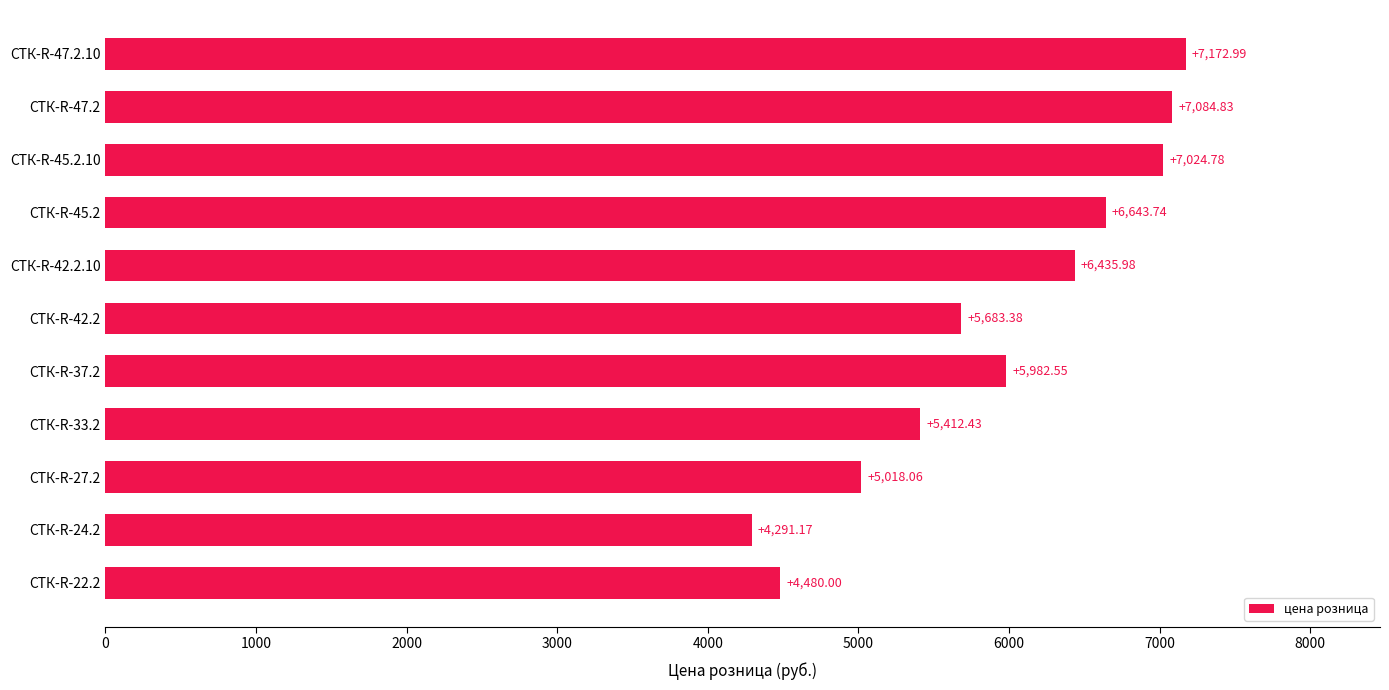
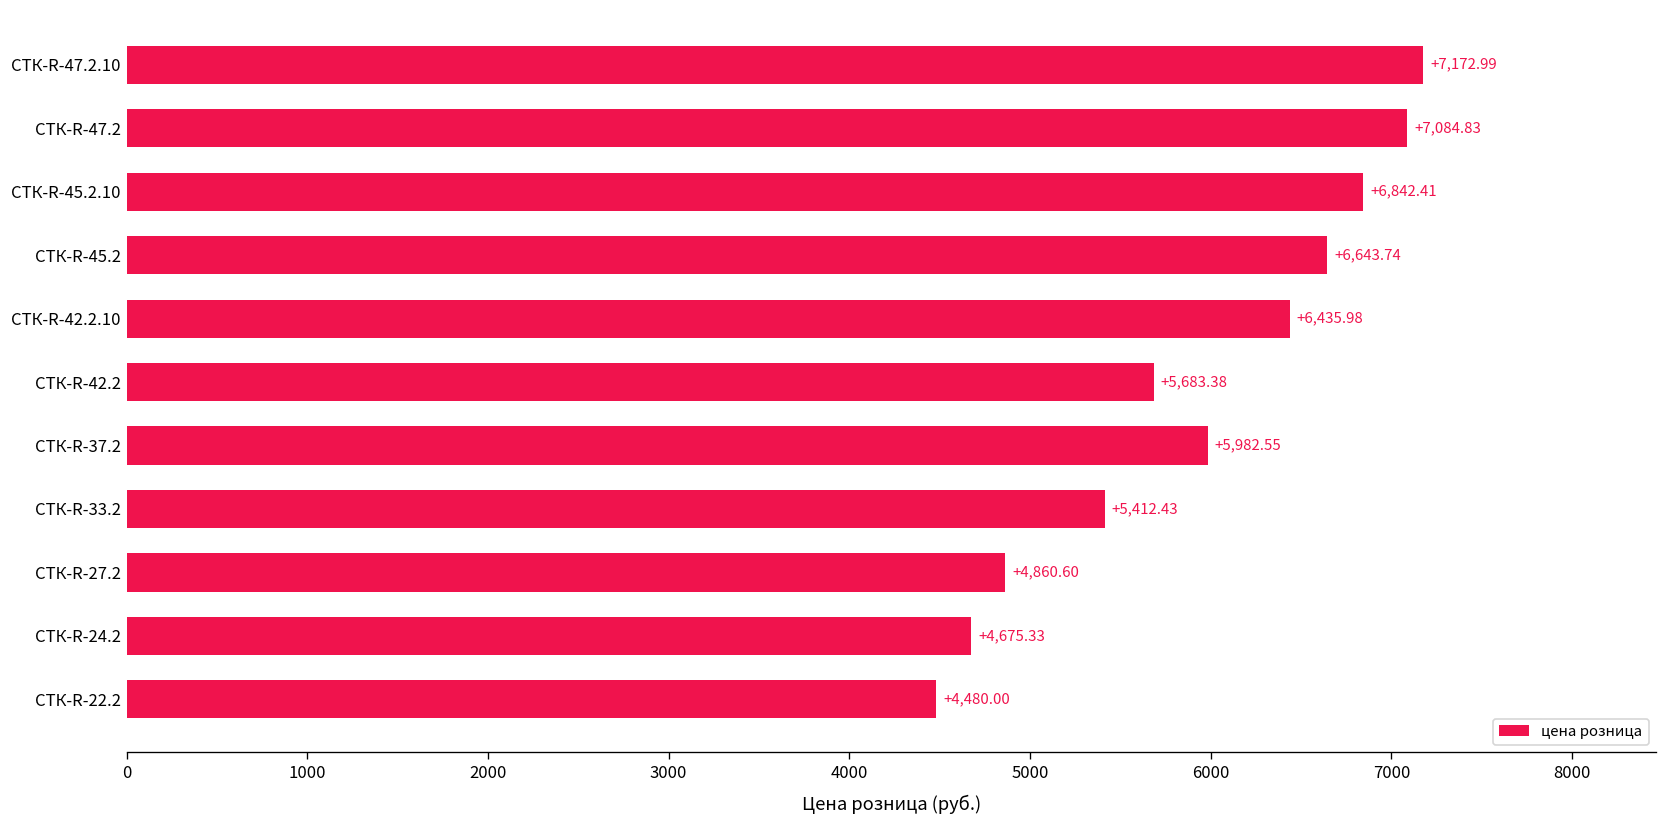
  {
    "СТК-R-47.2.10": "+7,172.99",
    "СТК-R-47.2": "+7,084.83",
-   "СТК-R-45.2.10": "+7,024.78",
+   "СТК-R-45.2.10": "+6,842.41",
    "СТК-R-45.2": "+6,643.74",
    "СТК-R-42.2.10": "+6,435.98",
    "СТК-R-42.2": "+5,683.38",
    "СТК-R-37.2": "+5,982.55",
    "СТК-R-33.2": "+5,412.43",
-   "СТК-R-27.2": "+5,018.06",
-   "СТК-R-24.2": "+4,291.17",
+   "СТК-R-27.2": "+4,860.60",
+   "СТК-R-24.2": "+4,675.33",
    "СТК-R-22.2": "+4,480.00"
  }
